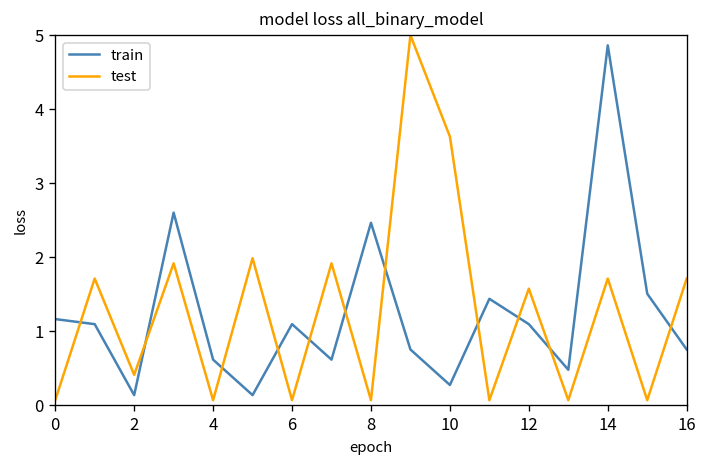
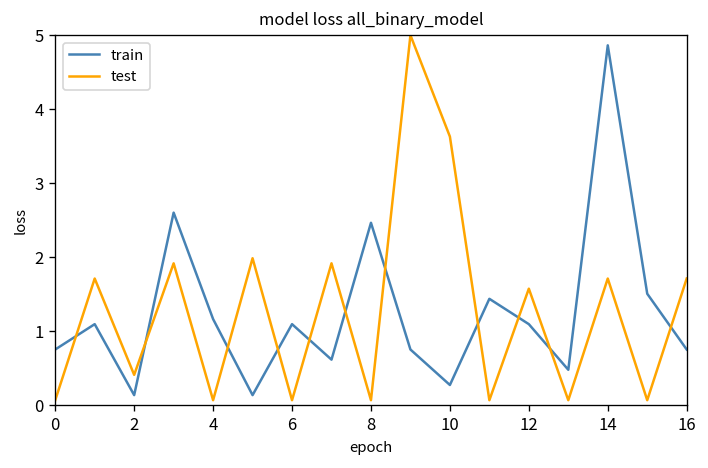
  {
    "train": {
-     "0": 1.2,
+     "0": 0.8,
      "2": 0.1,
-     "4": 0.6,
+     "4": 1.2,
      "6": 1.1,
      "8": 2.5,
      "10": 0.3,
      "12": 1.1,
      "14": 4.9,
      "16": 0.8
    },
    "test": {
      "0": 0.1,
      "2": 0.4,
      "4": 0.1,
      "6": 0.1,
      "8": 0.1,
      "10": 3.6,
      "12": 1.6,
      "14": 1.7,
      "16": 1.7
    }
  }
